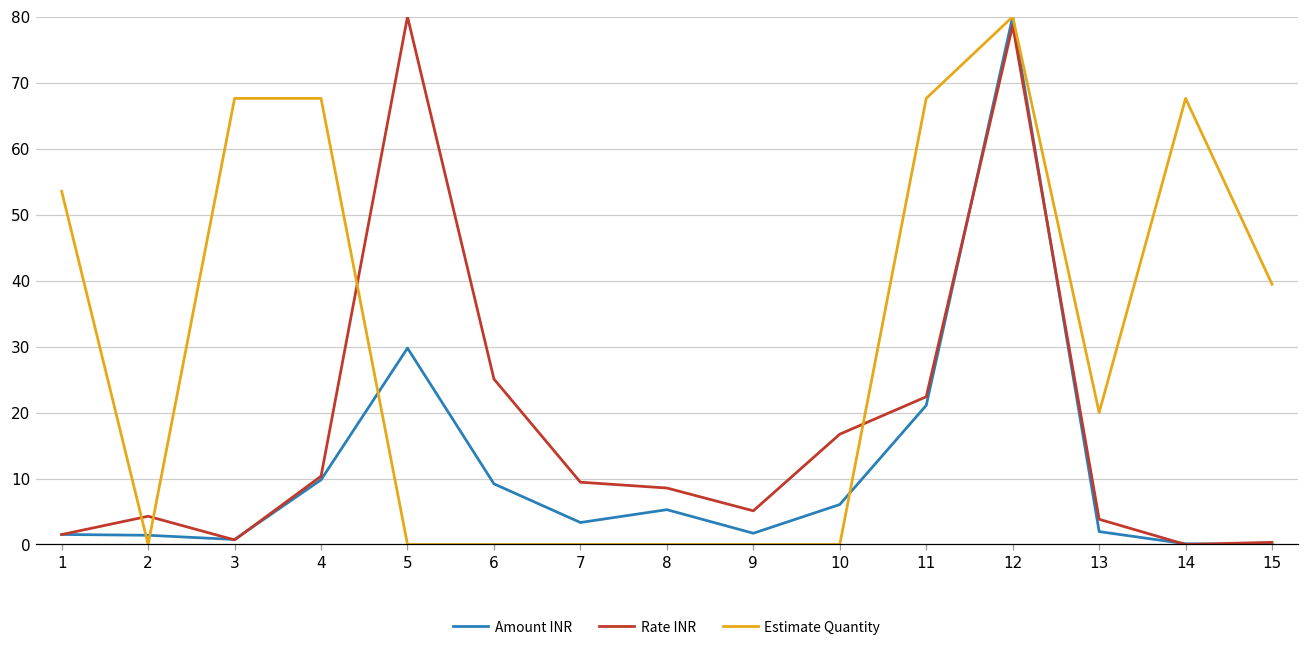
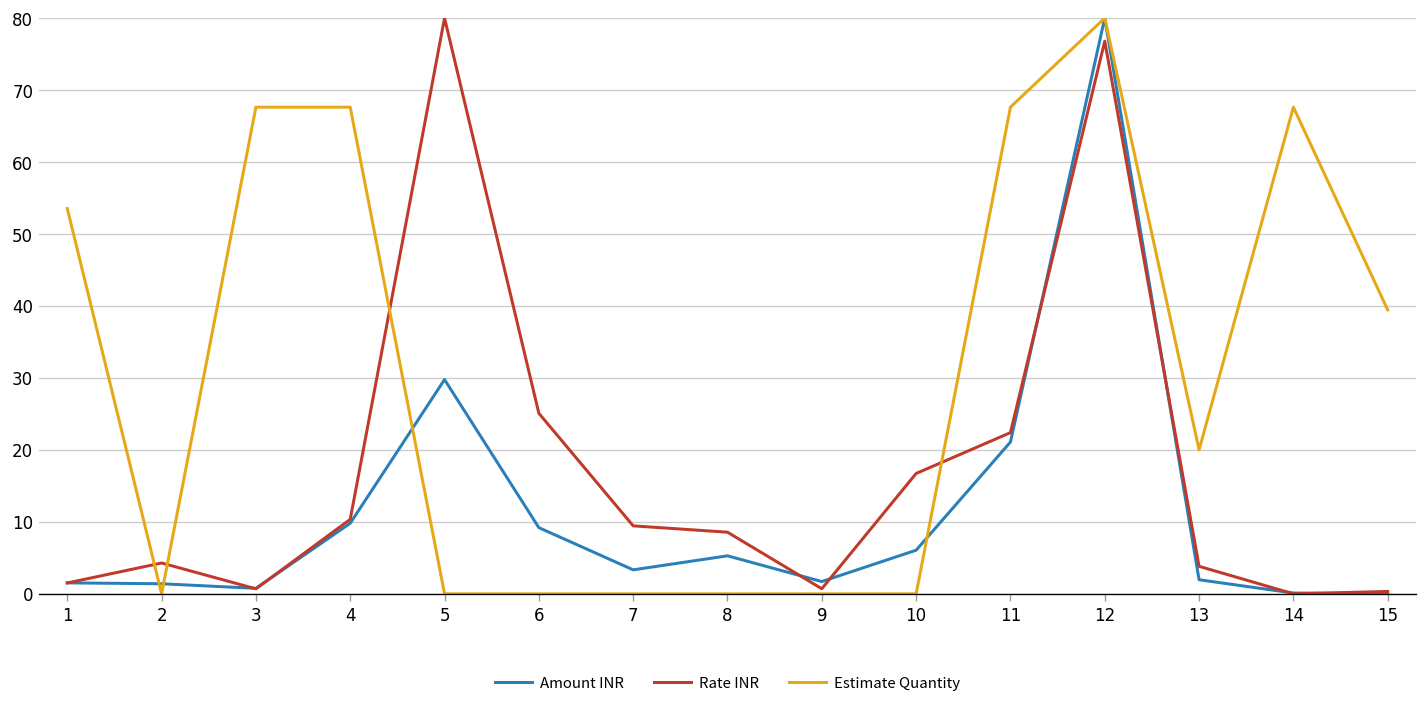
  {
    "Amount INR": {
      "2": 1,
      "4": 10,
      "5": 30,
      "6": 9,
      "7": 3,
      "8": 5,
      "9": 2,
      "10": 6,
      "11": 21,
      "13": 2
    },
    "Rate INR": {
      "2": 4,
      "4": 10,
      "5": 80,
      "6": 25,
      "7": 9,
      "8": 9,
-     "9": 5,
+     "9": 1,
      "10": 17,
      "11": 22,
-     "12": 79,
+     "12": 77,
      "13": 4
    },
    "Estimate Quantity": {
      "1": 54,
      "2": 0,
      "3": 68,
      "4": 68,
      "5": 0,
      "6": 0,
      "7": 0,
      "8": 0,
      "9": 0,
      "10": 0,
      "11": 68,
      "13": 20,
      "14": 68,
      "15": 39
    }
  }
